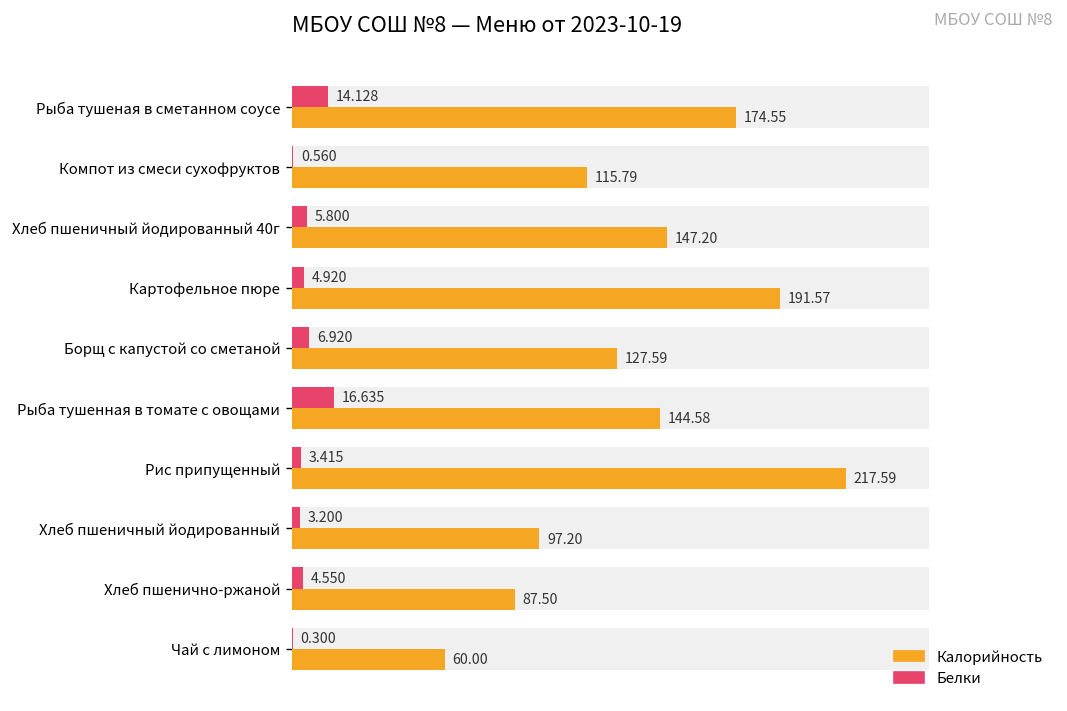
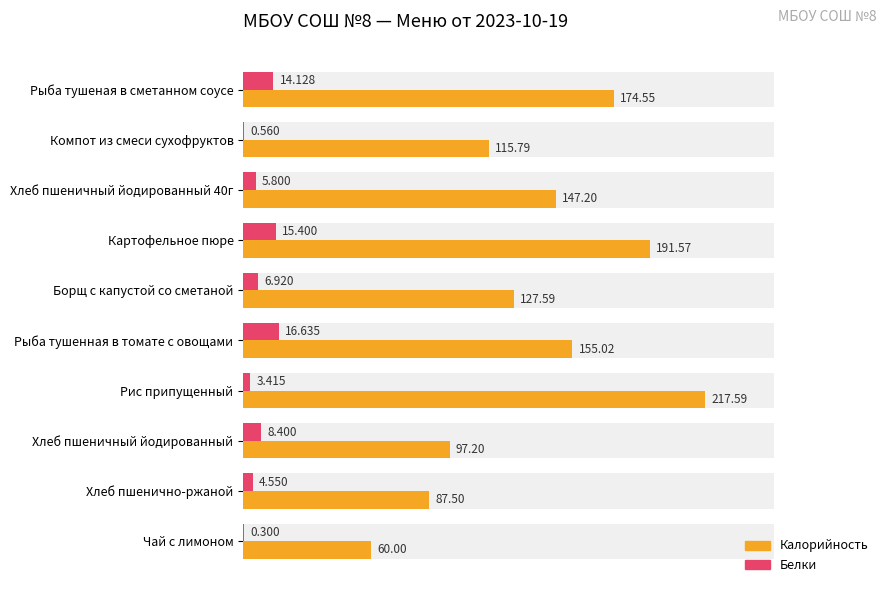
  {
    "Калорийность": {
-     "Рыба тушенная в томате с овощами": 144.58
+     "Рыба тушенная в томате с овощами": 155.02
    },
    "Белки": {
      "Компот из смеси сухофруктов": 0.560,
-     "Картофельное пюре": 4.920,
-     "Хлеб пшеничный йодированный": 3.200,
+     "Картофельное пюре": 15.400,
+     "Хлеб пшеничный йодированный": 8.400,
      "Чай с лимоном": 0.300
    }
  }
